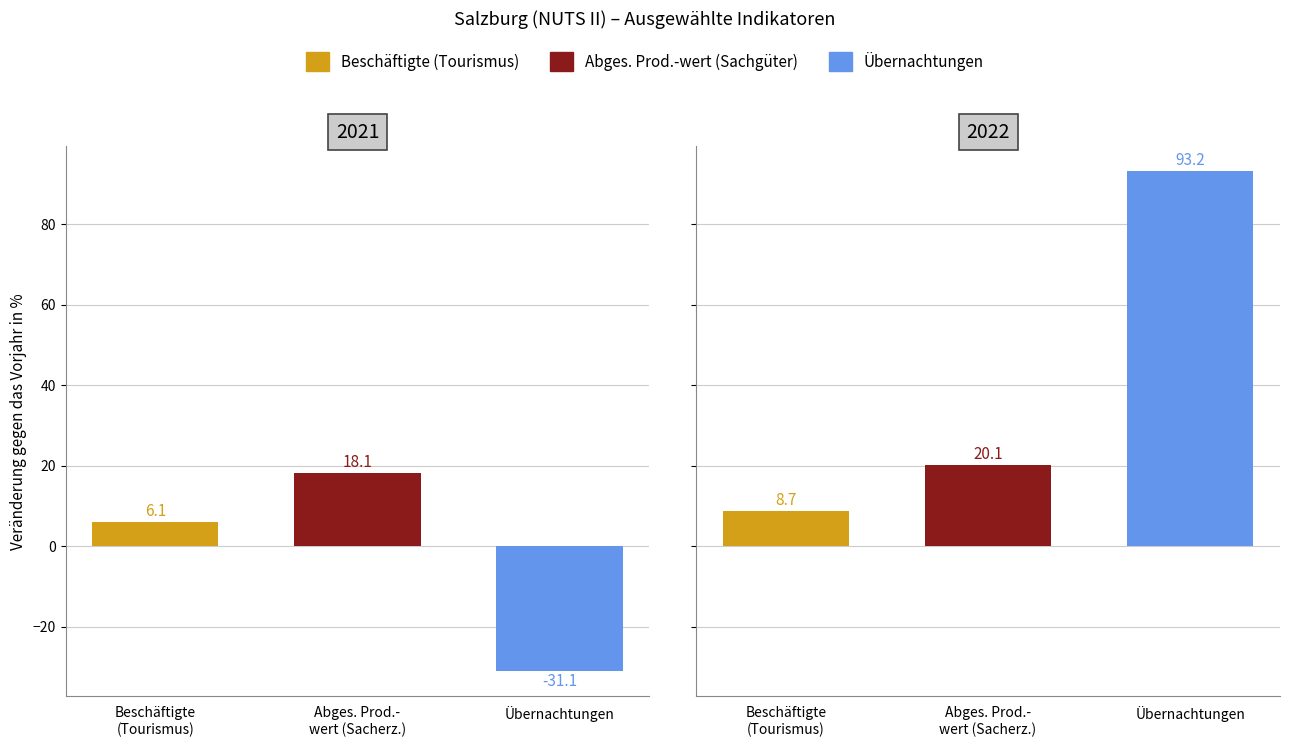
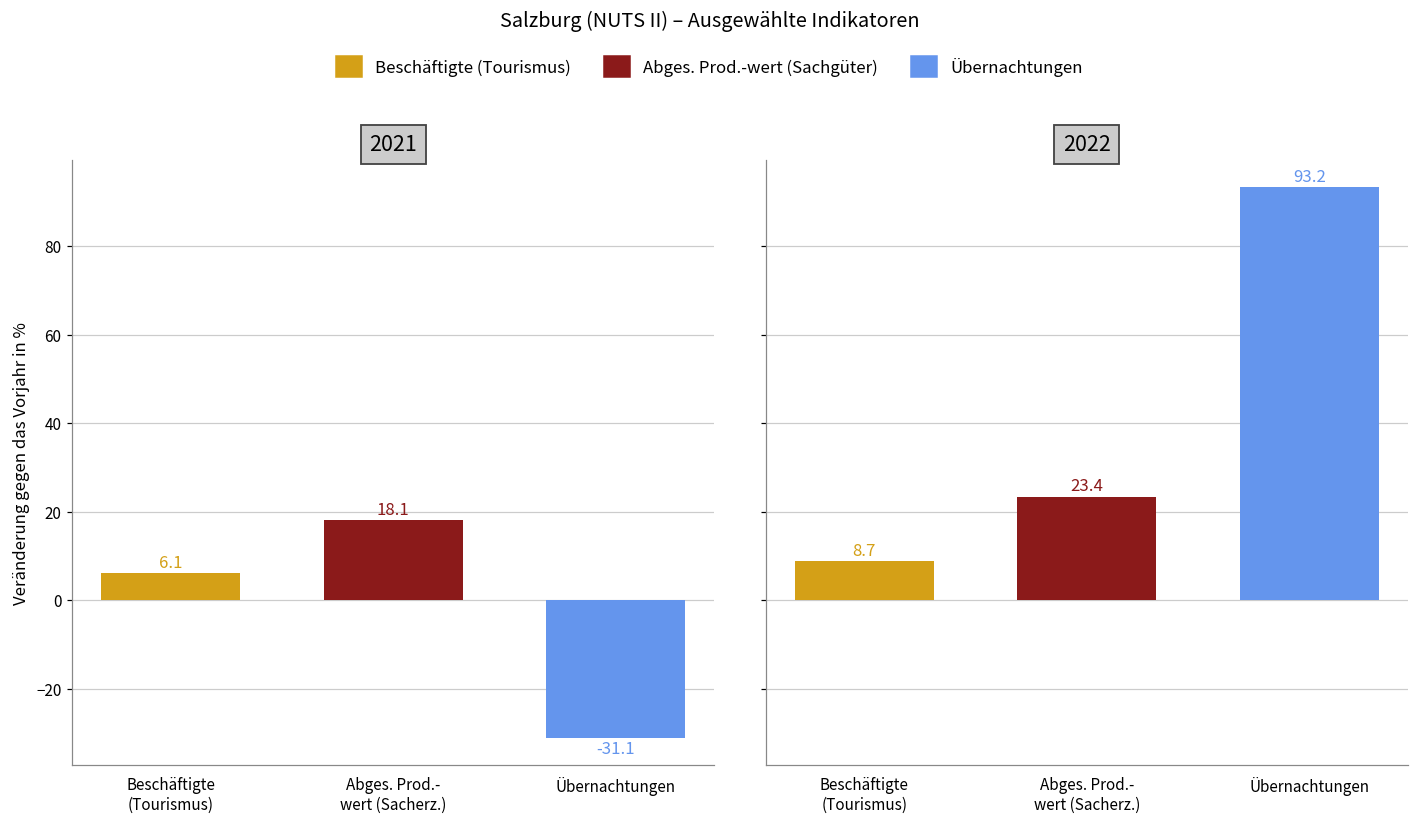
  {
    "2021": {
      "Beschäftigte (Tourismus)": 6.1,
      "Abges. Prod.- wert (Sacherz.)": 18.1,
      "Übernachtungen": -31.1
    },
    "2022": {
      "Beschäftigte (Tourismus)": 8.7,
-     "Abges. Prod.- wert (Sacherz.)": 20.1,
+     "Abges. Prod.- wert (Sacherz.)": 23.4,
      "Übernachtungen": 93.2
    }
  }
